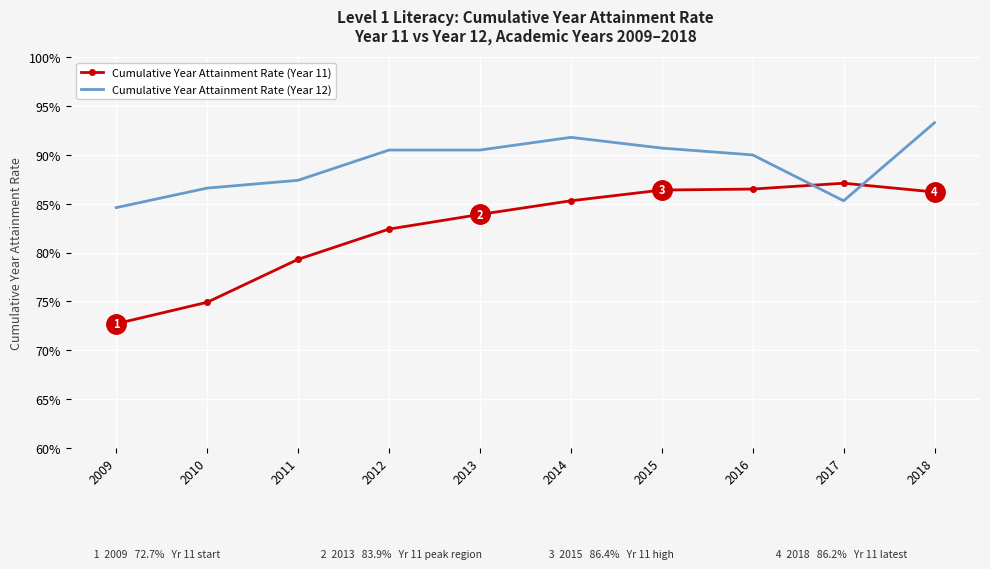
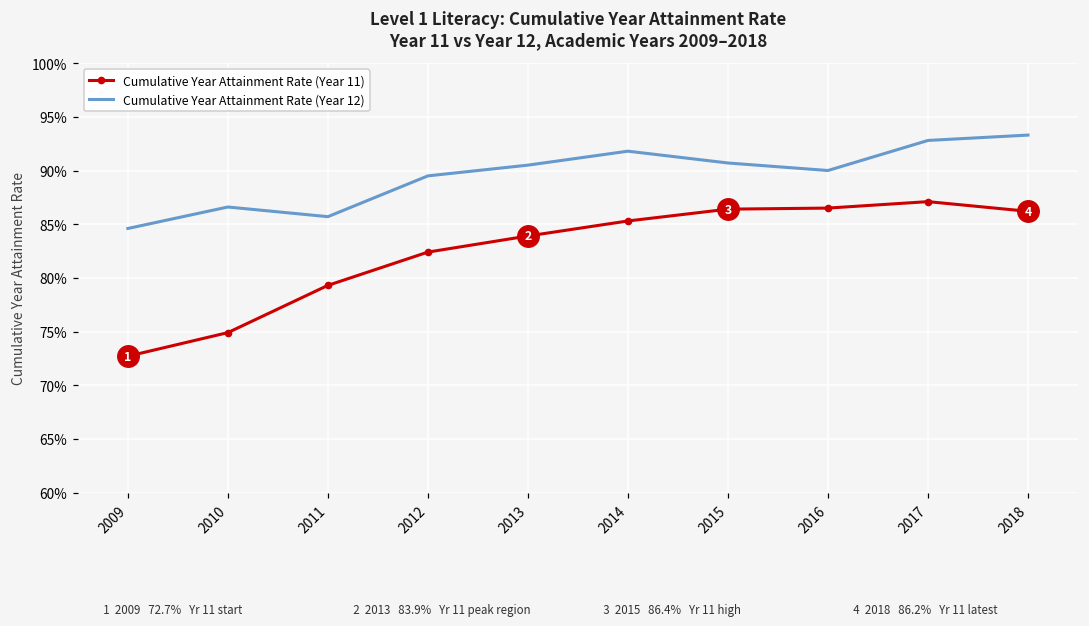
  {
    "Cumulative Year Attainment Rate (Year 12)": {
      "2009": "85%",
      "2010": "87%",
-     "2011": "87%",
-     "2012": "91%",
+     "2011": "86%",
+     "2012": "90%",
      "2013": "91%",
      "2014": "92%",
      "2015": "91%",
      "2016": "90%",
-     "2017": "85%",
+     "2017": "93%",
      "2018": "93%"
    }
  }
